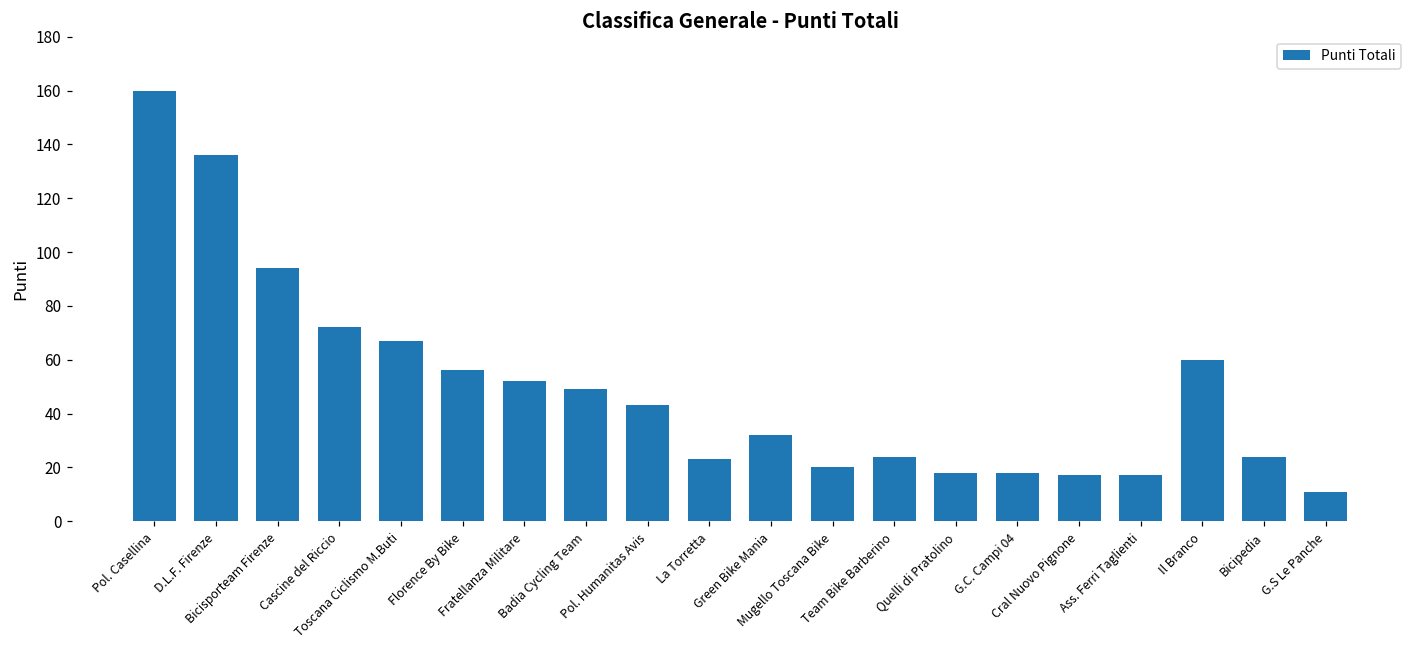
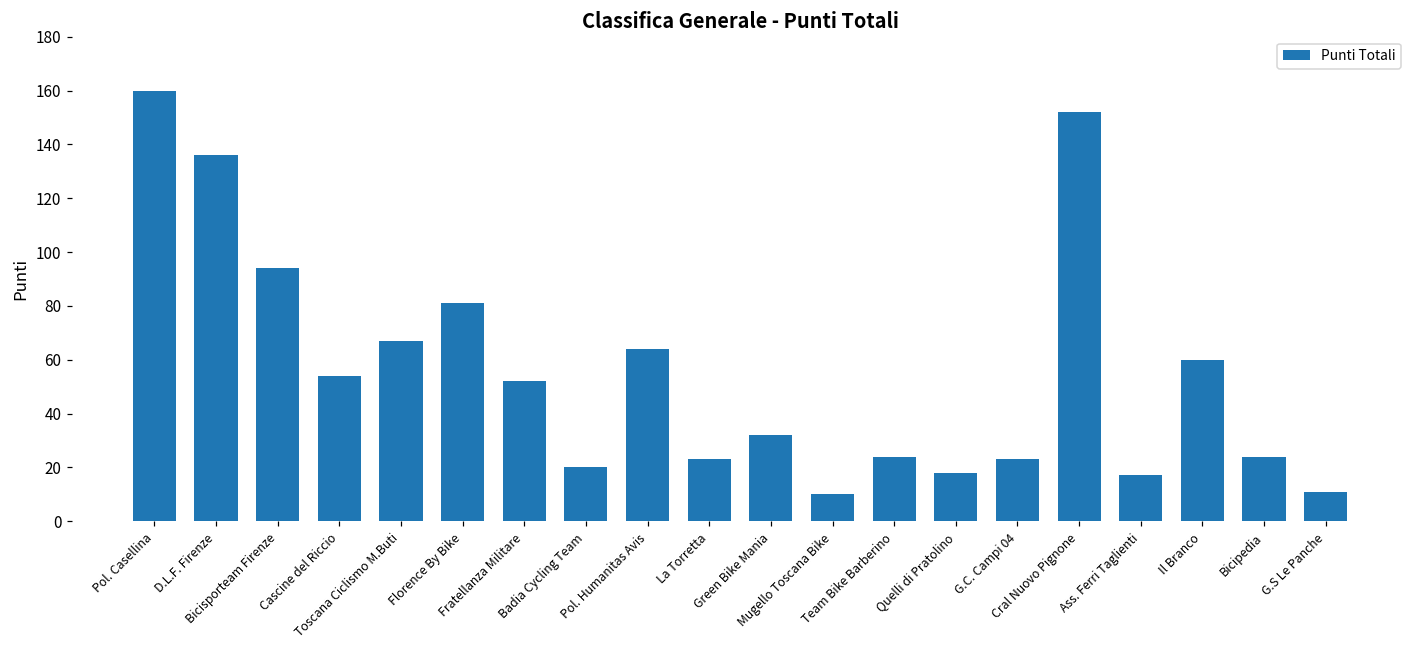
  {
    "Pol. Casellina": 160,
    "D.L.F. Firenze": 136,
    "Bicisporteam Firenze": 94,
-   "Cascine del Riccio": 72,
+   "Cascine del Riccio": 54,
    "Toscana Ciclismo M.Buti": 67,
-   "Florence By Bike": 56,
+   "Florence By Bike": 81,
    "Fratellanza Militare": 52,
-   "Badia Cycling Team": 49,
-   "Pol. Humanitas Avis": 43,
+   "Badia Cycling Team": 20,
+   "Pol. Humanitas Avis": 64,
    "La Torretta": 23,
    "Green Bike Mania": 32,
-   "Mugello Toscana Bike": 20,
+   "Mugello Toscana Bike": 10,
    "Team Bike Barberino": 24,
    "Quelli di Pratolino": 18,
-   "G.C. Campi 04": 18,
-   "Cral Nuovo Pignone": 17,
+   "G.C. Campi 04": 23,
+   "Cral Nuovo Pignone": 152,
    "Ass. Ferri Taglienti": 17,
    "Il Branco": 60,
    "Bicipedia": 24,
    "G.S Le Panche": 11
  }
